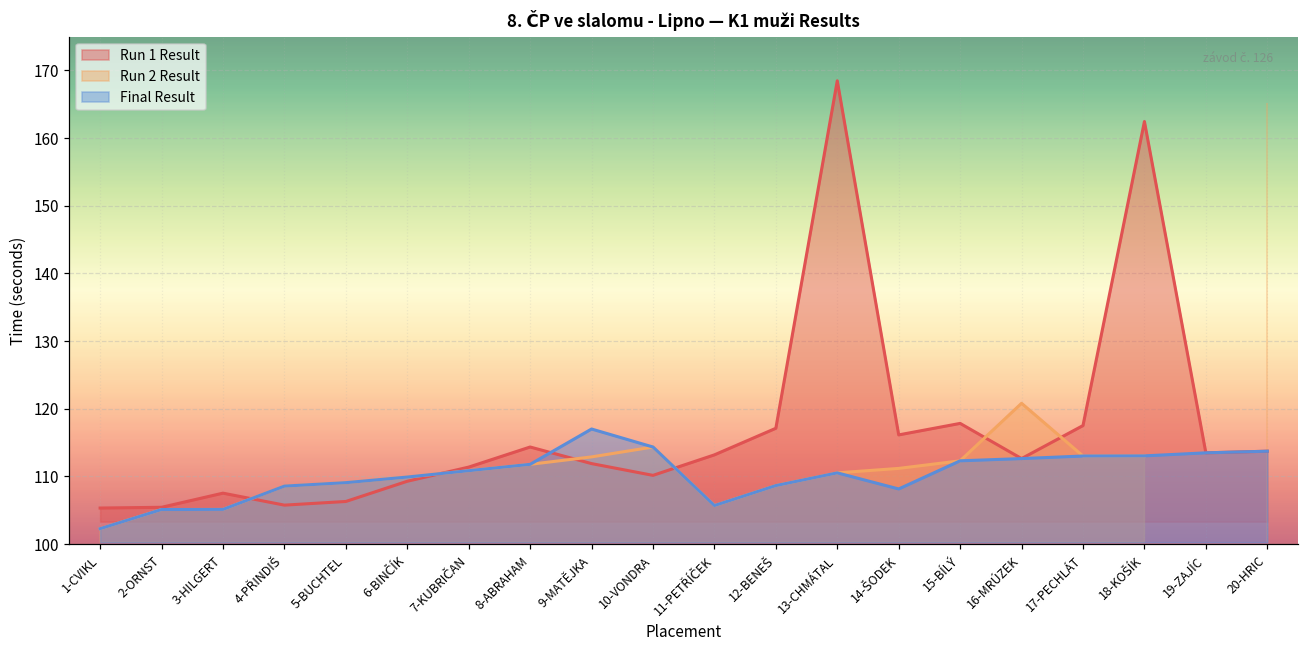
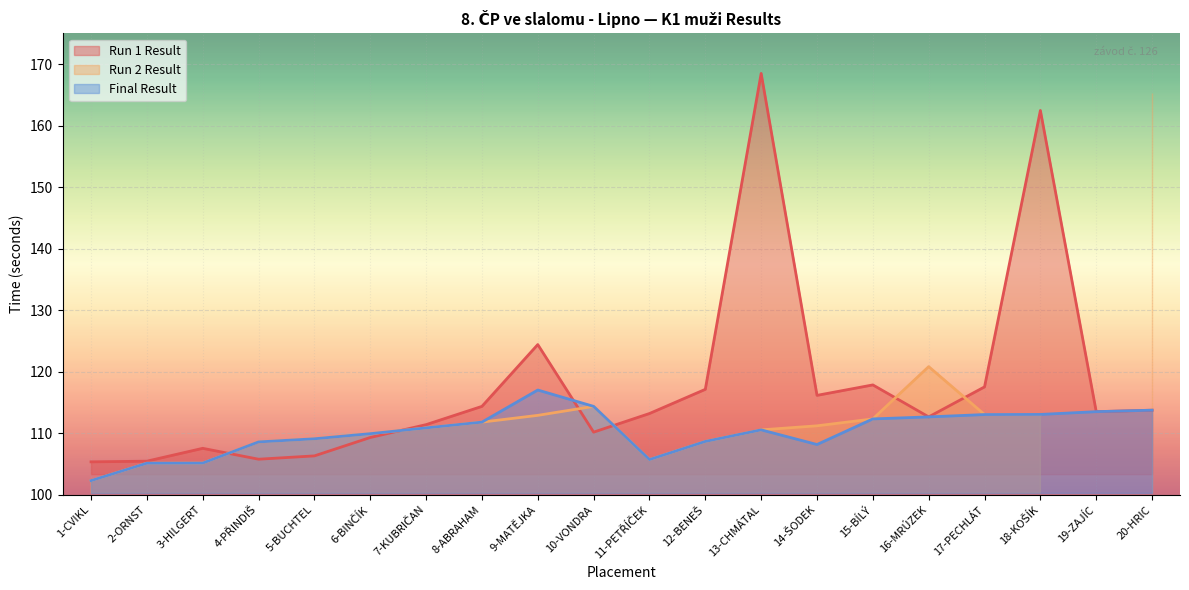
  {
    "Run 1 Result": {
      "1-CVIKL": 105,
      "3-HILGERT": 108,
      "4-PŘINDIŠ": 106,
      "5-BUCHTEL": 106,
      "6-BINČÍK": 109,
      "7-KUBRIČAN": 111,
      "8-ABRAHAM": 114,
-     "9-MATĚJKA": 112,
+     "9-MATĚJKA": 124,
      "10-VONDRA": 110,
      "11-PETŘÍČEK": 113,
      "12-BENEŠ": 117,
      "13-CHMÁTAL": 168,
      "14-ŠODEK": 116,
      "15-BÍLÝ": 118,
      "17-PECHLÁT": 118,
      "18-KOŠÍK": 162
    },
    "Final Result": {
      "9-MATĚJKA": 117,
      "14-ŠODEK": 108
    }
  }
